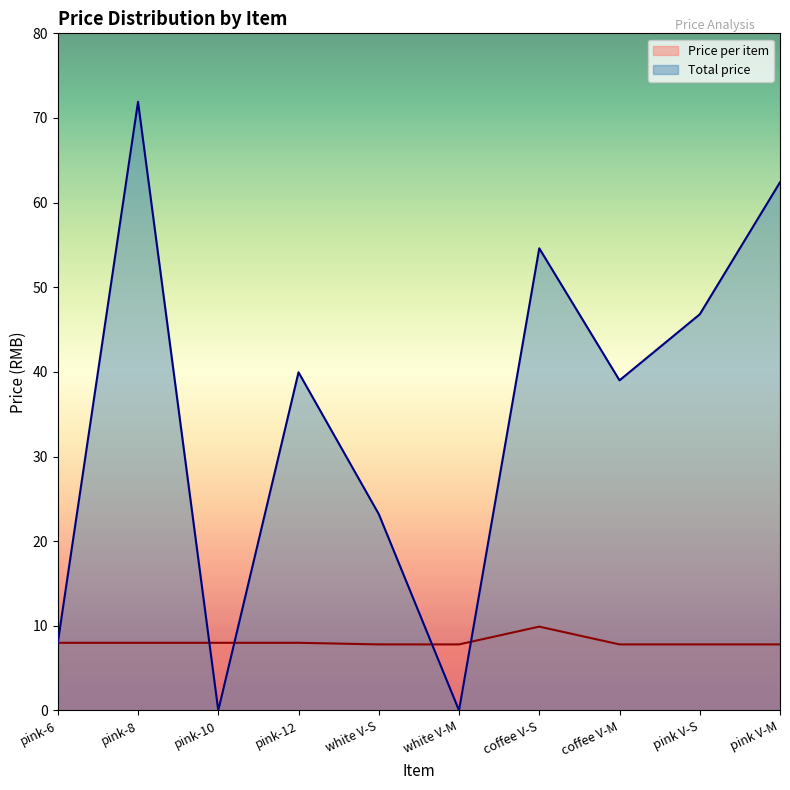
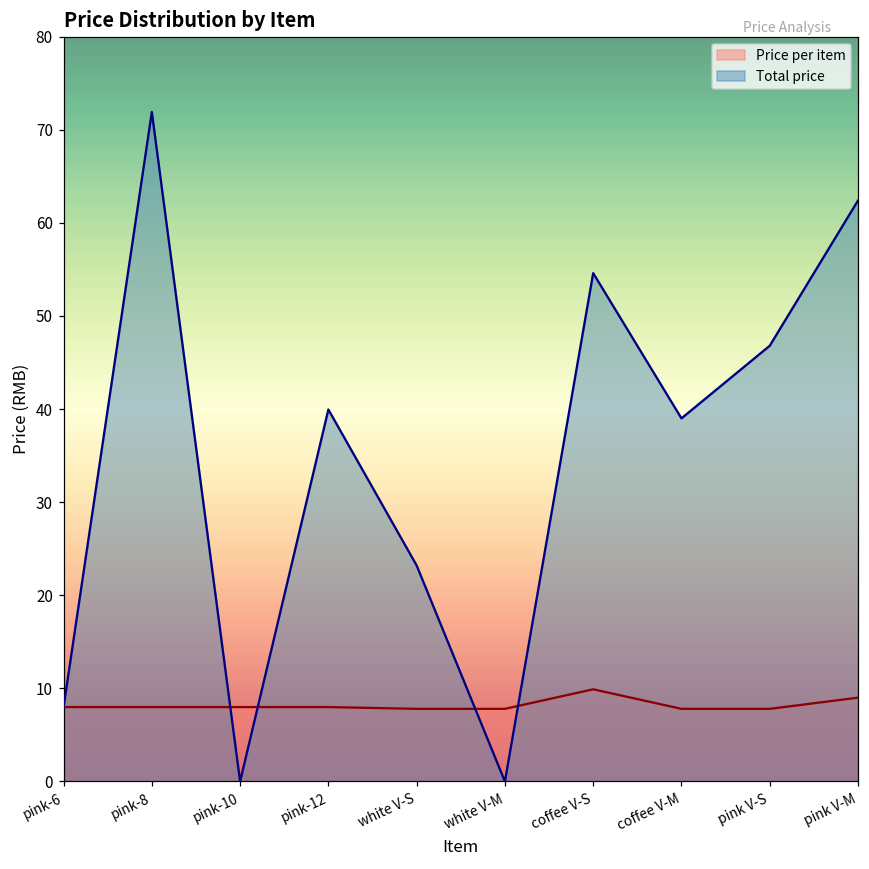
  {
    "Price per item": {
      "pink-8": 8,
      "pink-10": 8,
      "pink-12": 8,
      "white V-S": 8,
      "white V-M": 8,
      "coffee V-S": 10,
      "coffee V-M": 8,
      "pink V-S": 8,
-     "pink V-M": 8
+     "pink V-M": 9
    },
    "Total price": {
      "pink-8": 72,
      "pink-10": 0,
      "pink-12": 40,
      "white V-S": 23,
      "white V-M": 0,
      "coffee V-S": 55,
      "coffee V-M": 39,
      "pink V-S": 47,
      "pink V-M": 62
    }
  }
